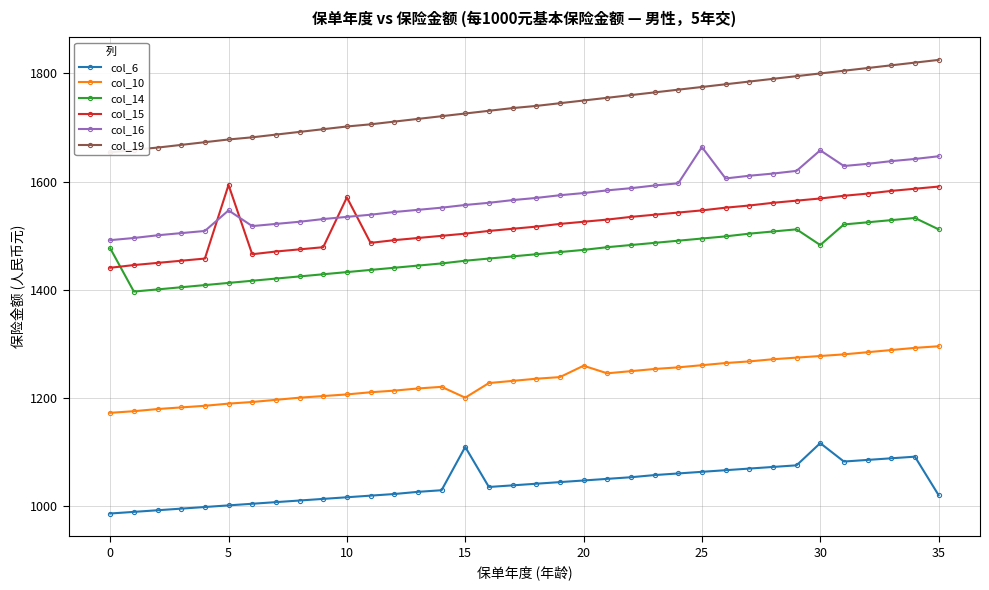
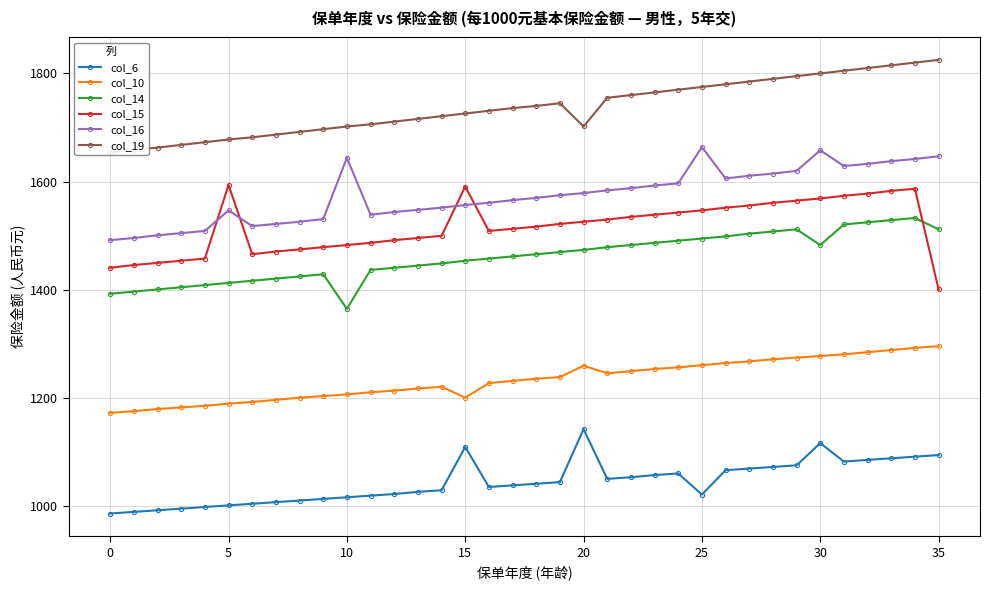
  {
    "col_6": {
      "0": 990,
      "5": 1000,
      "10": 1020,
      "15": 1110,
-     "20": 1050,
-     "25": 1060,
+     "20": 1140,
+     "25": 1020,
      "30": 1120,
-     "35": 1020
+     "35": 1100
    },
    "col_10": {
      "0": 1170,
      "5": 1190,
      "10": 1210,
      "15": 1200,
      "20": 1260,
      "25": 1260,
      "30": 1280,
      "35": 1300
    },
    "col_14": {
-     "0": 1480,
+     "0": 1390,
      "5": 1410,
-     "10": 1430,
+     "10": 1370,
      "15": 1450,
      "20": 1470,
      "25": 1500,
      "30": 1480,
      "35": 1510
    },
    "col_15": {
      "0": 1440,
      "5": 1590,
-     "10": 1570,
-     "15": 1500,
+     "10": 1480,
+     "15": 1590,
      "20": 1530,
      "25": 1550,
      "30": 1570,
-     "35": 1590
+     "35": 1400
    },
    "col_16": {
      "0": 1490,
      "5": 1550,
-     "10": 1540,
+     "10": 1640,
      "15": 1560,
      "20": 1580,
      "25": 1660,
      "30": 1660,
      "35": 1650
    },
    "col_19": {
      "5": 1680,
      "10": 1700,
      "15": 1730,
-     "20": 1750,
+     "20": 1700,
      "25": 1780,
      "30": 1800,
      "35": 1830
    }
  }
